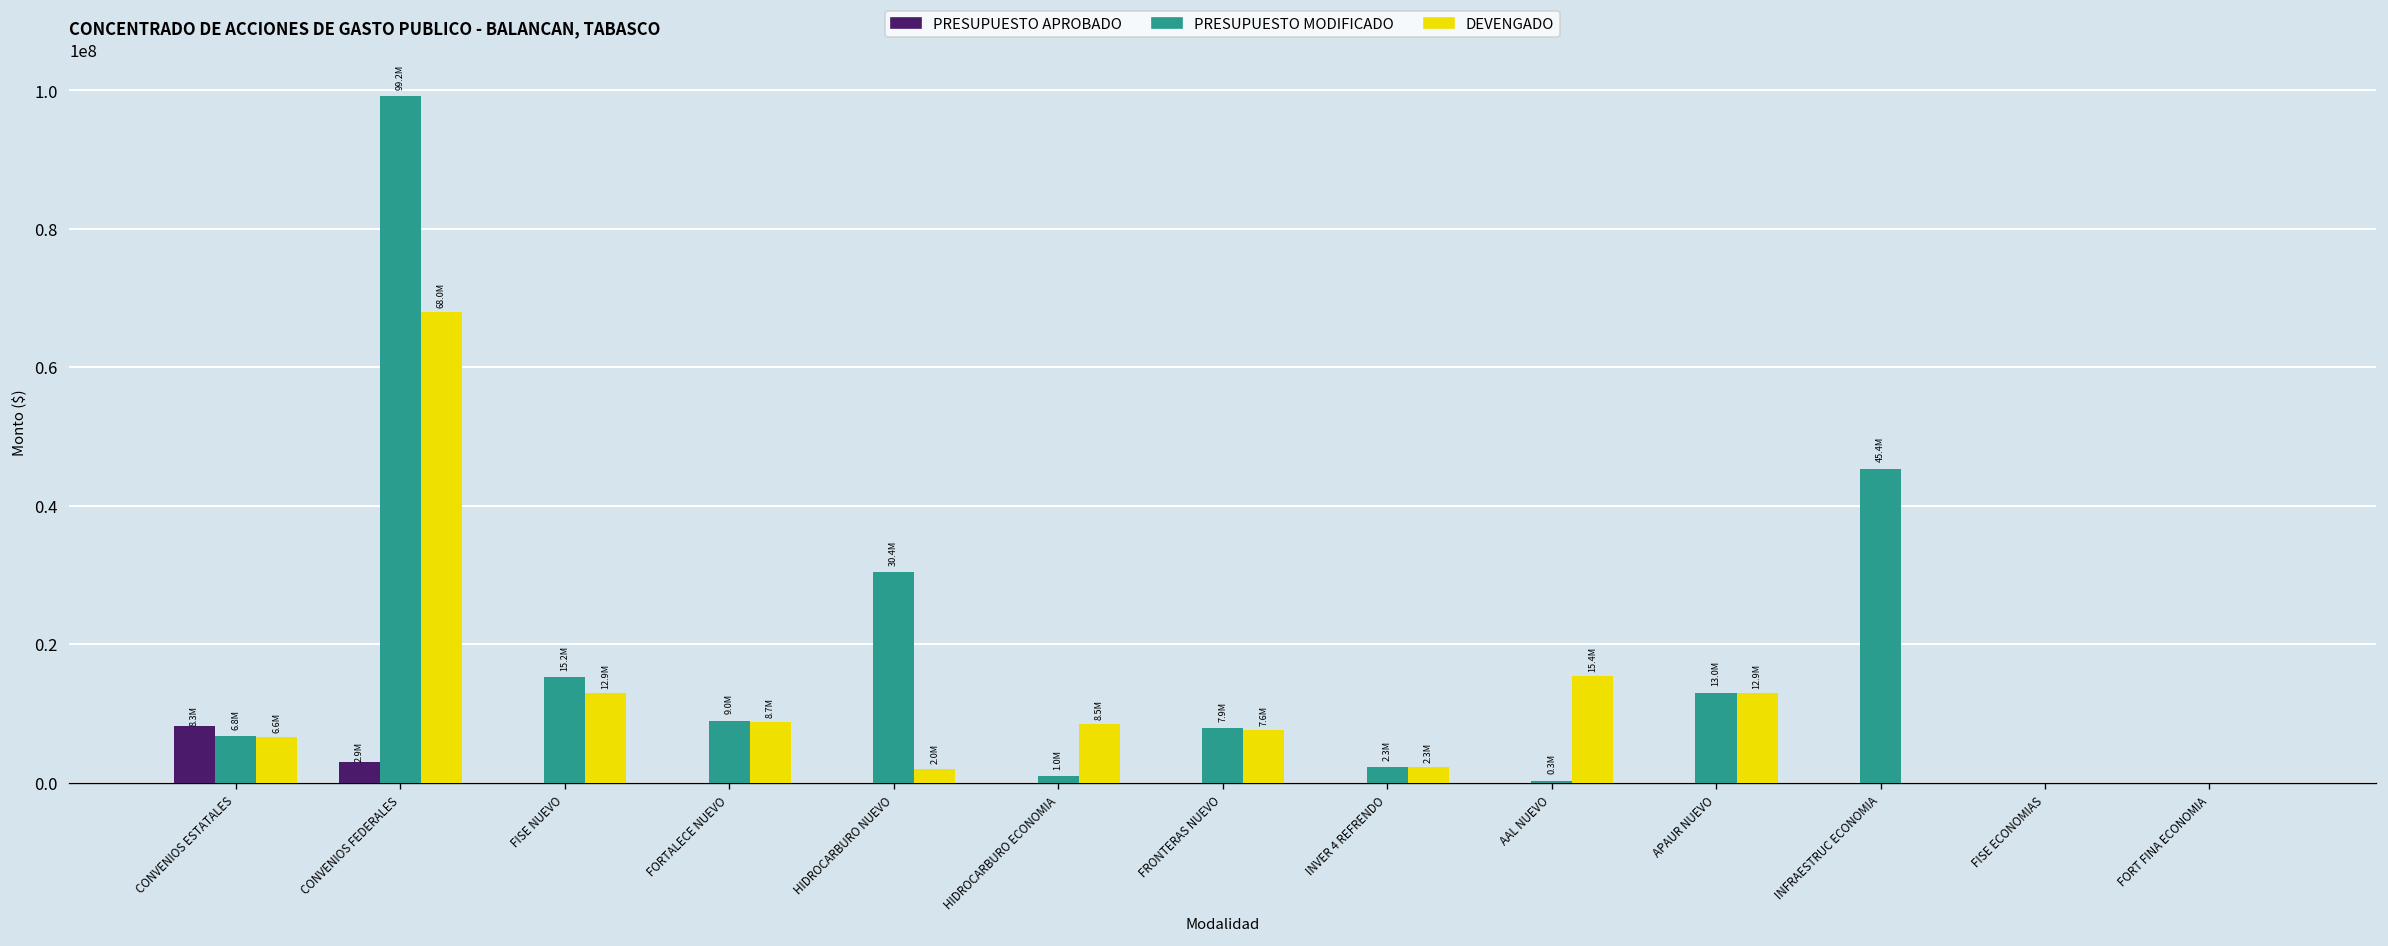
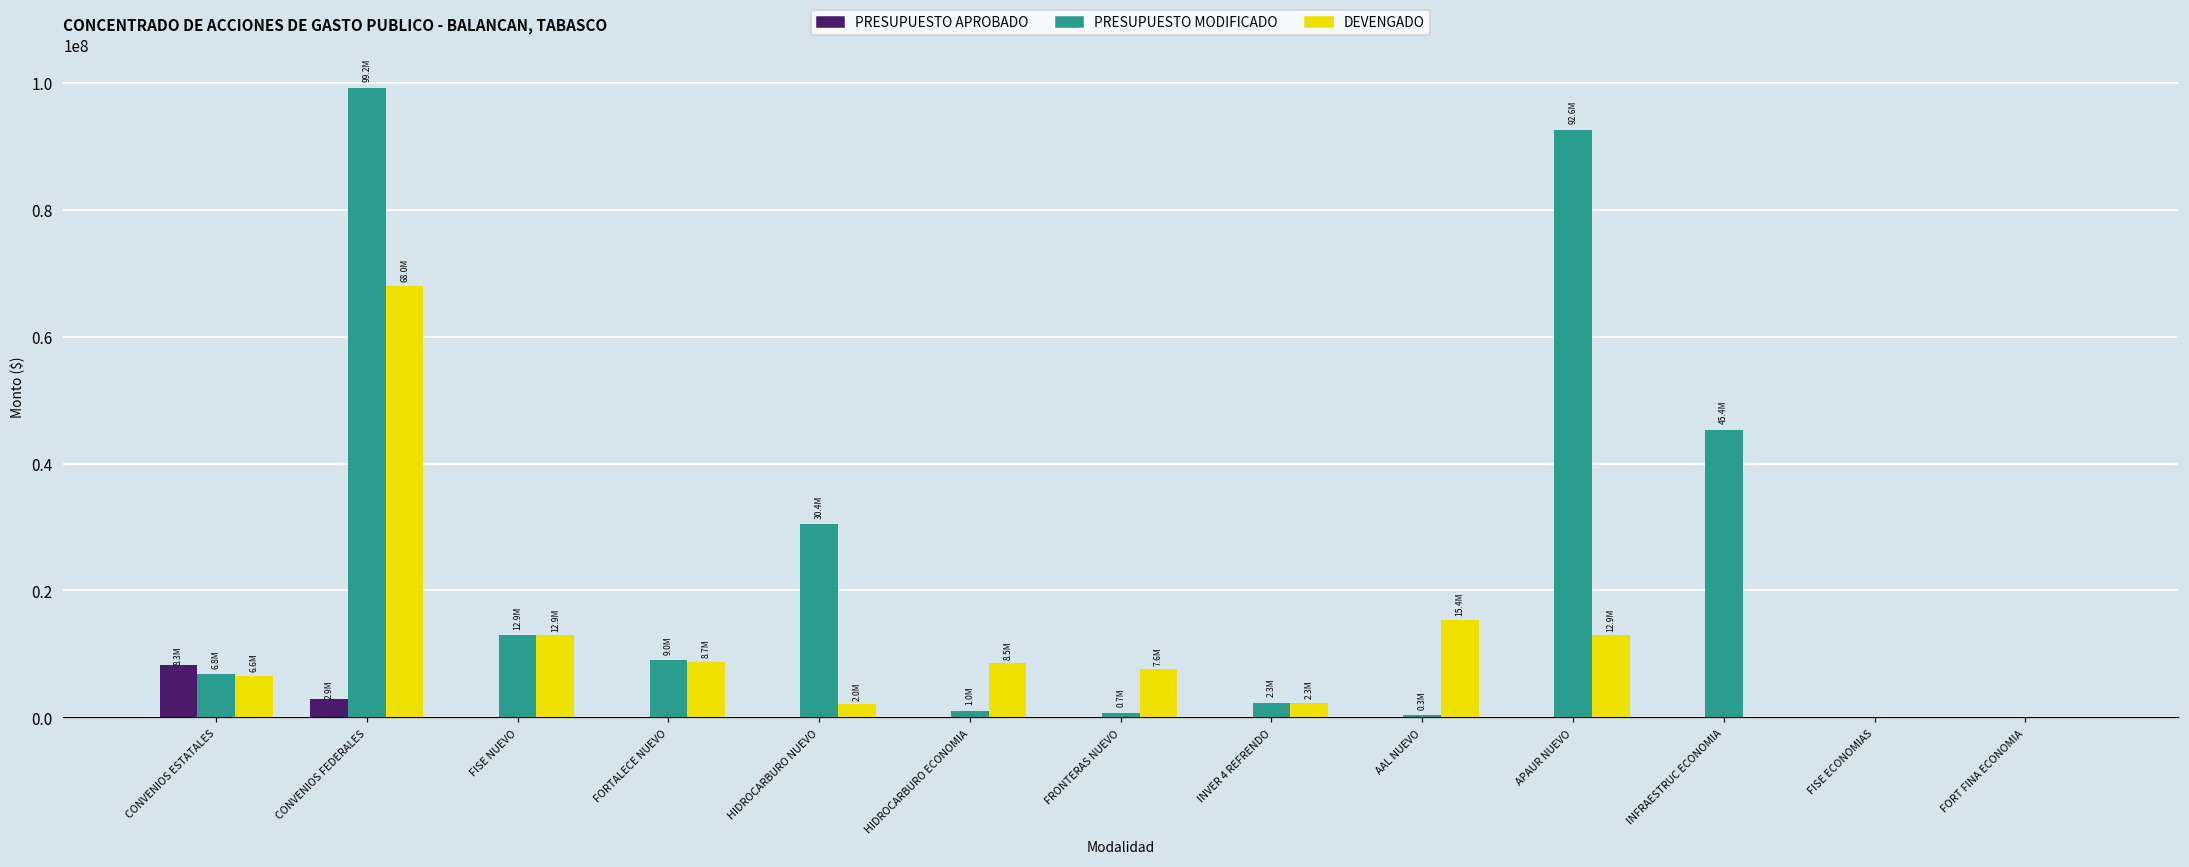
  {
    "PRESUPUESTO APROBADO": {
      "CONVENIOS ESTATALES": "8.3M",
      "CONVENIOS FEDERALES": "2.9M"
    },
    "PRESUPUESTO MODIFICADO": {
      "CONVENIOS ESTATALES": "6.8M",
      "CONVENIOS FEDERALES": "99.2M",
-     "FISE NUEVO": "15.2M",
+     "FISE NUEVO": "12.9M",
      "FORTALECE NUEVO": "9.0M",
      "HIDROCARBURO NUEVO": "30.4M",
      "HIDROCARBURO ECONOMIA": "1.0M",
-     "FRONTERAS NUEVO": "7.9M",
+     "FRONTERAS NUEVO": "0.7M",
      "INVER 4 REFRENDO": "2.3M",
      "AAL NUEVO": "0.3M",
-     "APAUR NUEVO": "13.0M",
+     "APAUR NUEVO": "92.6M",
      "INFRAESTRUC ECONOMIA": "45.4M"
    },
    "DEVENGADO": {
      "CONVENIOS ESTATALES": "6.6M",
      "CONVENIOS FEDERALES": "68.0M",
      "FISE NUEVO": "12.9M",
      "FORTALECE NUEVO": "8.7M",
      "HIDROCARBURO NUEVO": "2.0M",
      "HIDROCARBURO ECONOMIA": "8.5M",
      "FRONTERAS NUEVO": "7.6M",
      "INVER 4 REFRENDO": "2.3M",
      "AAL NUEVO": "15.4M",
      "APAUR NUEVO": "12.9M"
    }
  }
